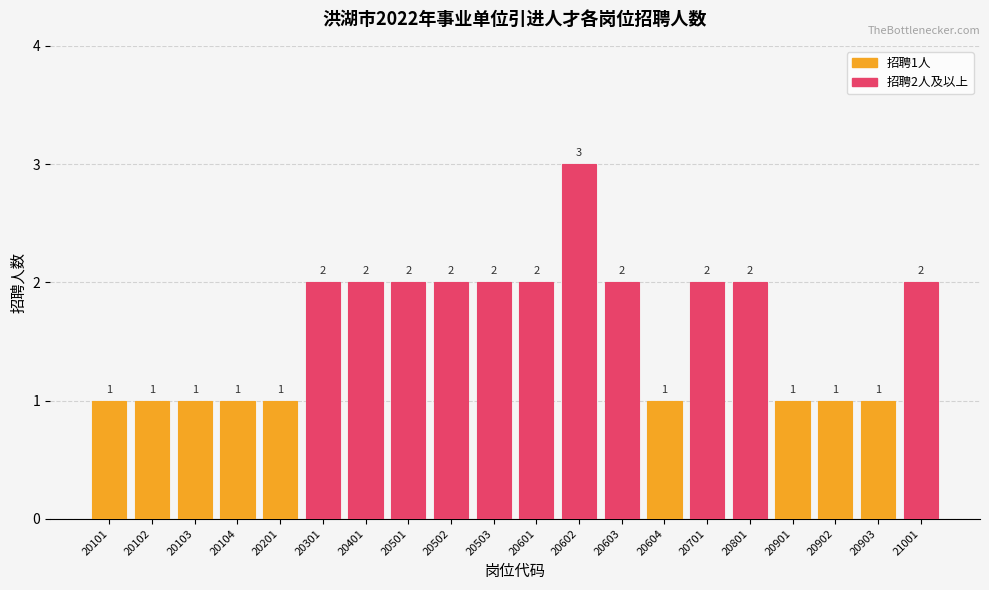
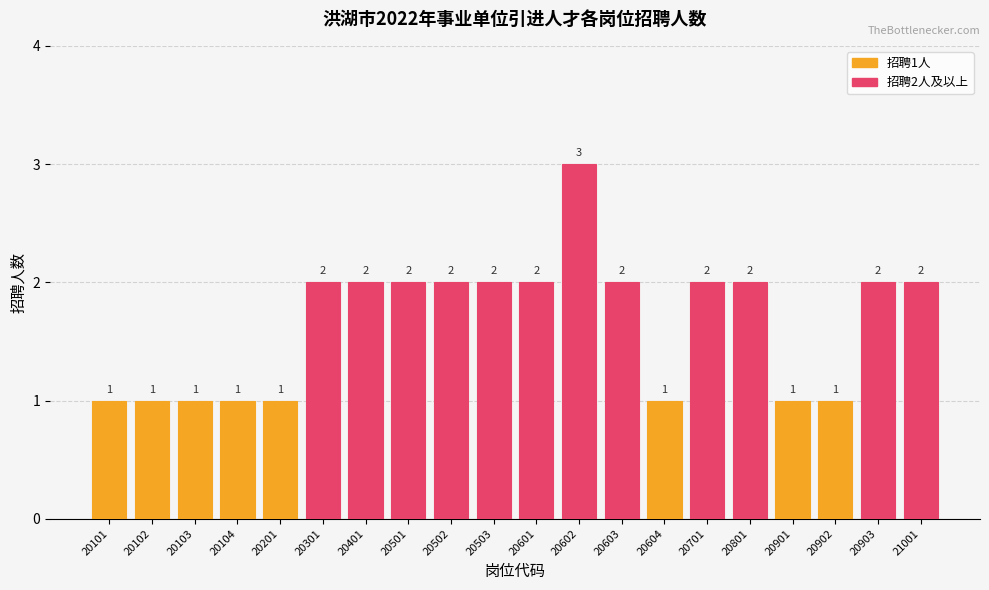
  {
    "20101": 1,
    "20102": 1,
    "20103": 1,
    "20104": 1,
    "20201": 1,
    "20301": 2,
    "20401": 2,
    "20501": 2,
    "20502": 2,
    "20503": 2,
    "20601": 2,
    "20602": 3,
    "20603": 2,
    "20604": 1,
    "20701": 2,
    "20801": 2,
    "20901": 1,
    "20902": 1,
-   "20903": 1,
+   "20903": 2,
    "21001": 2
  }
